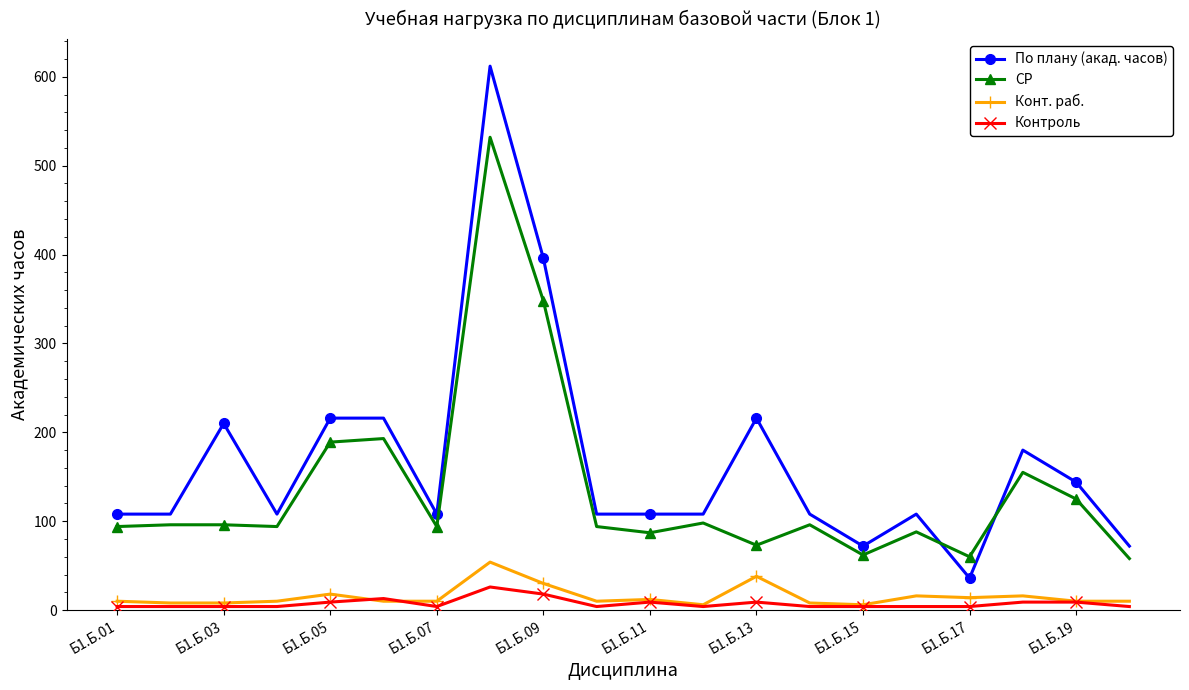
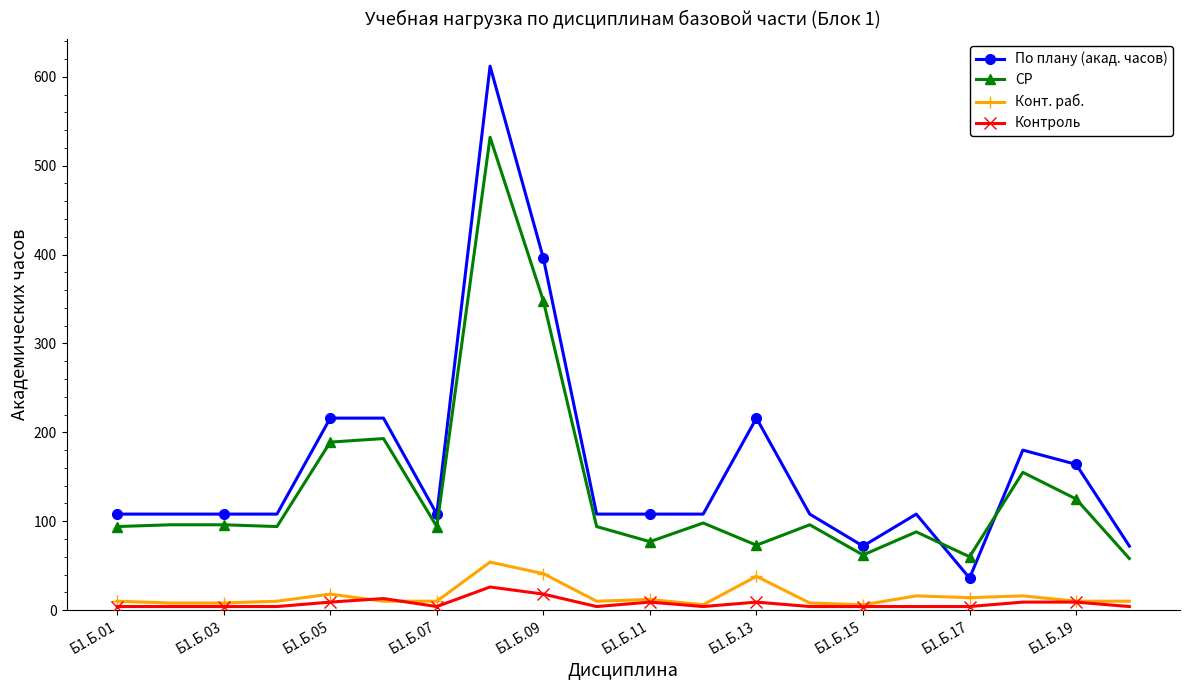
  {
    "По плану (акад. часов)": {
      "Б1.Б.01": 110,
-     "Б1.Б.03": 210,
+     "Б1.Б.03": 110,
      "Б1.Б.05": 220,
      "Б1.Б.07": 110,
      "Б1.Б.09": 400,
      "Б1.Б.11": 110,
      "Б1.Б.13": 220,
      "Б1.Б.15": 70,
      "Б1.Б.17": 40,
-     "Б1.Б.19": 140
+     "Б1.Б.19": 160
    },
    "СР": {
      "Б1.Б.01": 90,
      "Б1.Б.03": 100,
      "Б1.Б.05": 190,
      "Б1.Б.07": 90,
      "Б1.Б.09": 350,
-     "Б1.Б.11": 90,
+     "Б1.Б.11": 80,
      "Б1.Б.13": 70,
      "Б1.Б.15": 60,
      "Б1.Б.17": 60,
      "Б1.Б.19": 130
    },
    "Конт. раб.": {
      "Б1.Б.01": 10,
      "Б1.Б.03": 10,
      "Б1.Б.05": 20,
      "Б1.Б.07": 10,
-     "Б1.Б.09": 30,
+     "Б1.Б.09": 40,
      "Б1.Б.11": 10,
      "Б1.Б.13": 40,
      "Б1.Б.17": 10
    },
    "Контроль": {
      "Б1.Б.01": 0,
      "Б1.Б.03": 0,
      "Б1.Б.05": 10,
      "Б1.Б.07": 0,
      "Б1.Б.09": 20,
      "Б1.Б.11": 10,
      "Б1.Б.13": 10,
      "Б1.Б.17": 0
    }
  }
